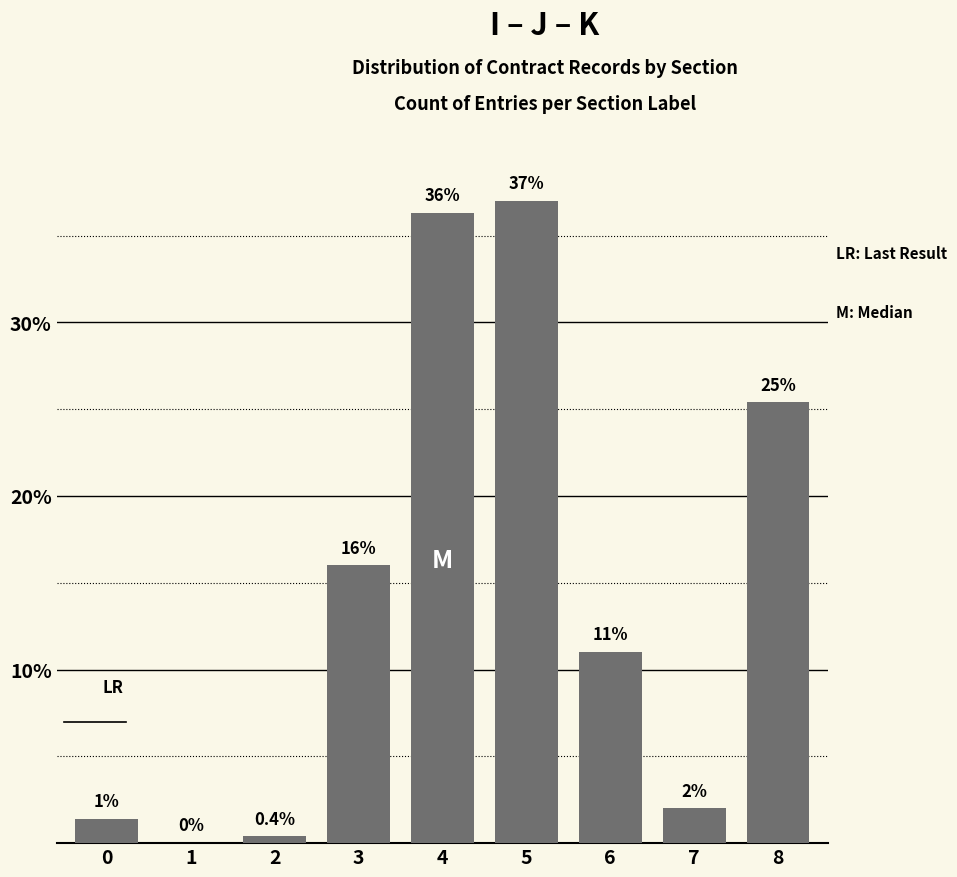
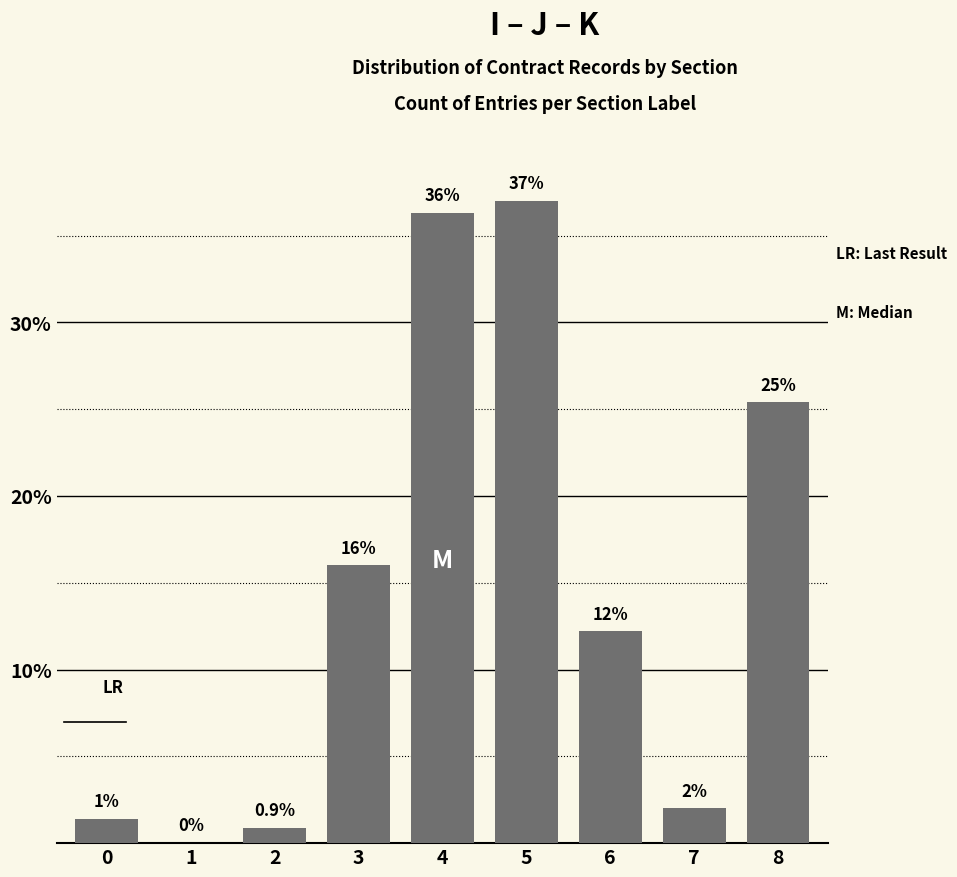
  {
    "0": "1%",
    "1": "0%",
-   "2": "0.4%",
+   "2": "0.9%",
    "3": "16%",
    "4": "36%",
    "5": "37%",
-   "6": "11%",
+   "6": "12%",
    "7": "2%",
    "8": "25%"
  }
